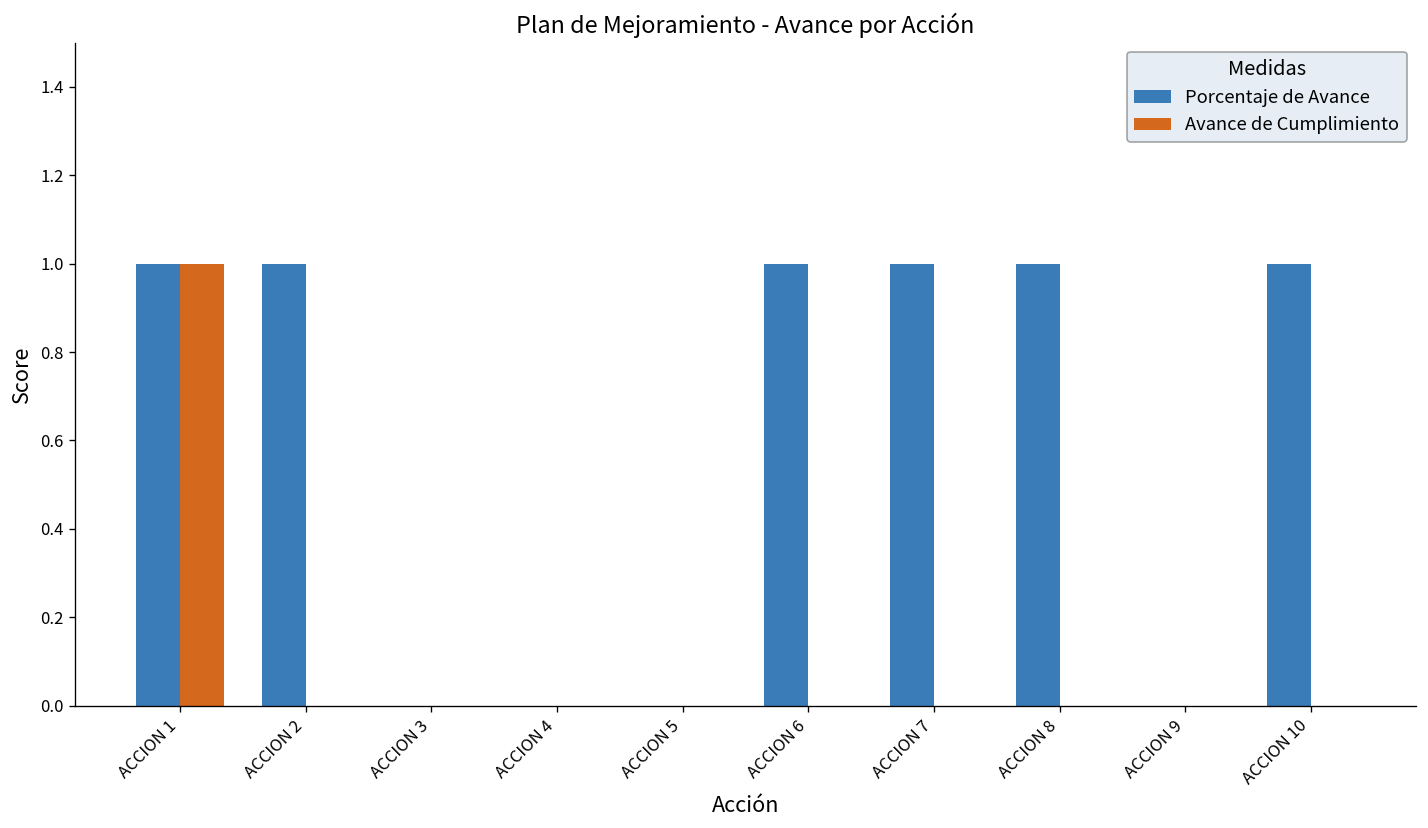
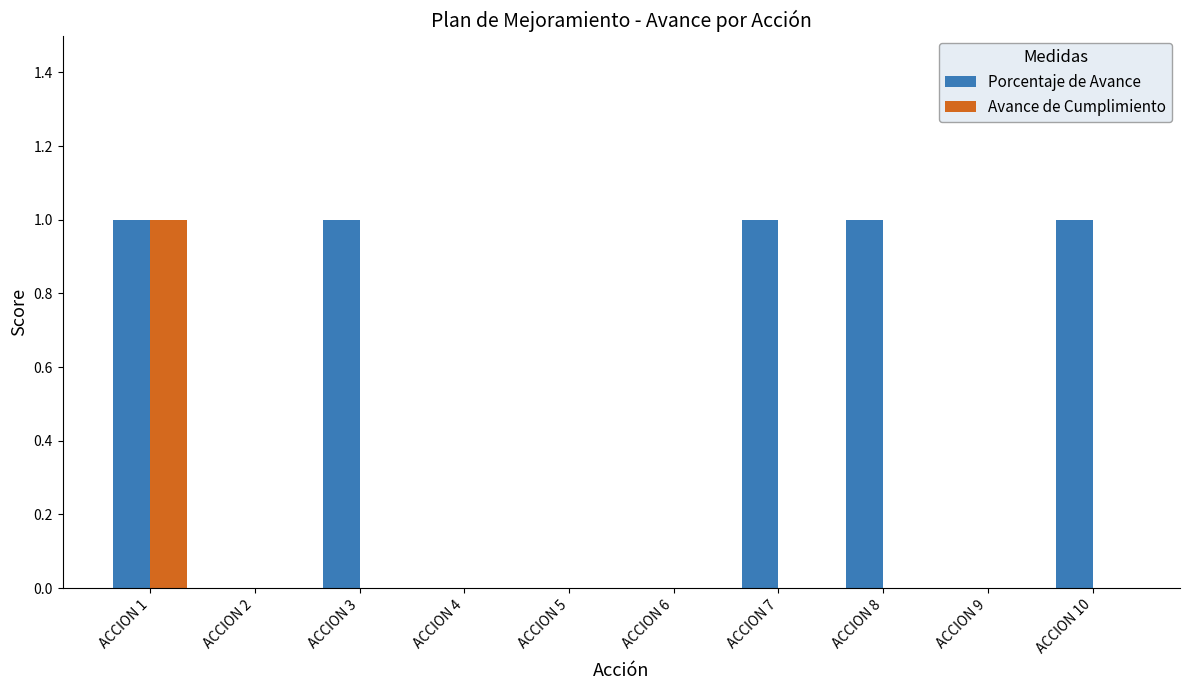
  {
    "Porcentaje de Avance": {
      "ACCION 1": 1,
-     "ACCION 2": 1,
-     "ACCION 3": 0,
+     "ACCION 2": 0,
+     "ACCION 3": 1,
      "ACCION 4": 0,
      "ACCION 5": 0,
-     "ACCION 6": 1,
+     "ACCION 6": 0,
      "ACCION 7": 1,
      "ACCION 8": 1,
      "ACCION 9": 0,
      "ACCION 10": 1
    },
    "Avance de Cumplimiento": {
      "ACCION 1": 1,
      "ACCION 2": 0,
      "ACCION 3": 0,
      "ACCION 4": 0,
      "ACCION 5": 0,
      "ACCION 6": 0,
      "ACCION 7": 0,
      "ACCION 8": 0,
      "ACCION 9": 0,
      "ACCION 10": 0
    }
  }
